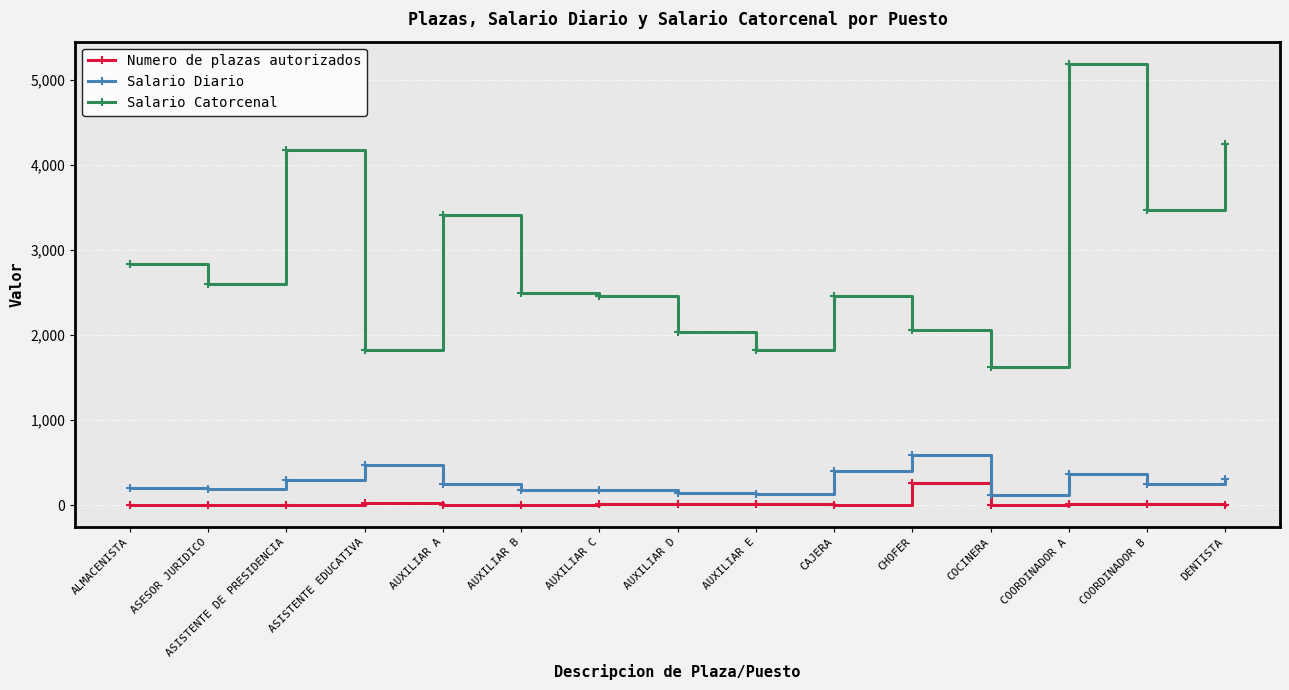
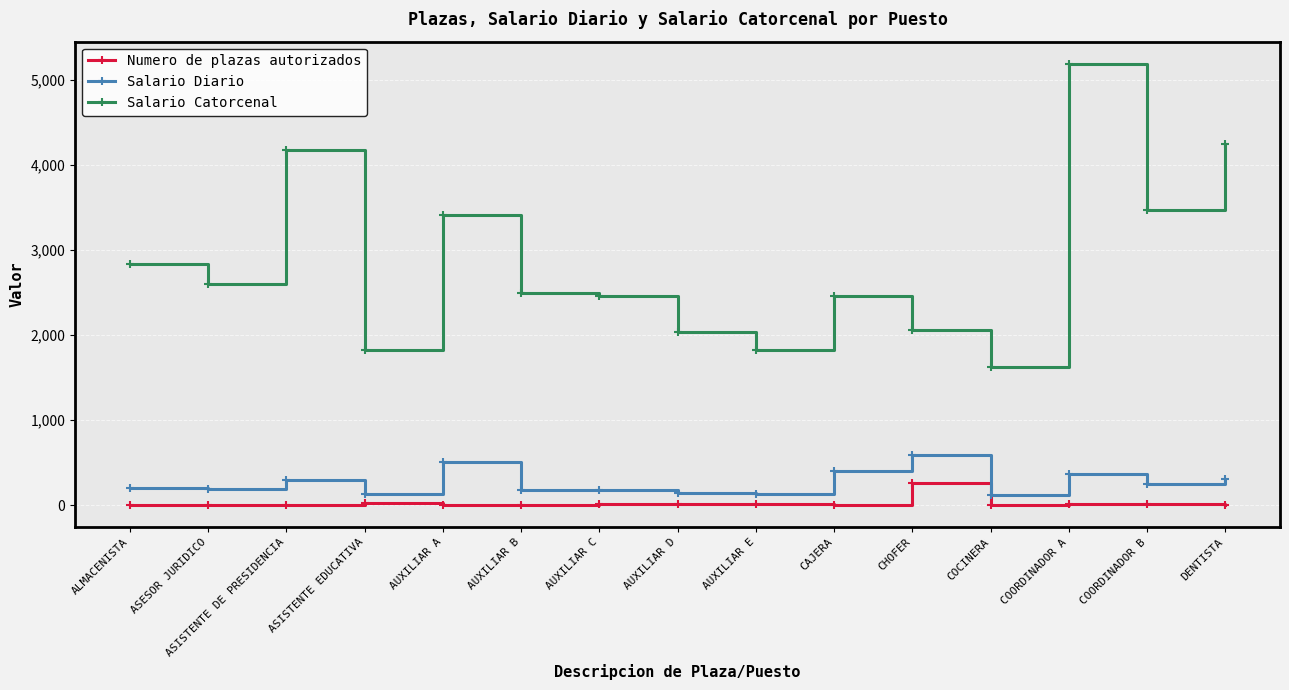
  {
    "Numero de plazas autorizados": {
      "ALMACENISTA": "0",
      "ASESOR JURIDICO": "0",
      "ASISTENTE DE PRESIDENCIA": "0",
      "ASISTENTE EDUCATIVA": "0",
      "AUXILIAR A": "0",
      "AUXILIAR B": "0",
      "AUXILIAR C": "0",
      "AUXILIAR D": "0",
      "AUXILIAR E": "0",
      "CAJERA": "0",
      "CHOFER": "300",
      "COCINERA": "0",
      "COORDINADOR A": "0",
      "COORDINADOR B": "0",
      "DENTISTA": "0"
    },
    "Salario Diario": {
      "ALMACENISTA": "200",
      "ASESOR JURIDICO": "200",
      "ASISTENTE DE PRESIDENCIA": "300",
-     "ASISTENTE EDUCATIVA": "500",
-     "AUXILIAR A": "200",
+     "ASISTENTE EDUCATIVA": "100",
+     "AUXILIAR A": "500",
      "AUXILIAR B": "200",
      "AUXILIAR C": "200",
      "AUXILIAR D": "100",
      "AUXILIAR E": "100",
      "CAJERA": "400",
      "CHOFER": "600",
      "COCINERA": "100",
      "COORDINADOR A": "400",
      "COORDINADOR B": "200",
      "DENTISTA": "300"
    },
    "Salario Catorcenal": {
      "ALMACENISTA": "2,800",
      "ASESOR JURIDICO": "2,600",
      "ASISTENTE DE PRESIDENCIA": "4,200",
      "ASISTENTE EDUCATIVA": "1,800",
      "AUXILIAR A": "3,400",
      "AUXILIAR B": "2,500",
      "AUXILIAR C": "2,500",
      "AUXILIAR D": "2,000",
      "AUXILIAR E": "1,800",
      "CAJERA": "2,500",
      "CHOFER": "2,100",
      "COCINERA": "1,600",
      "COORDINADOR A": "5,200",
      "COORDINADOR B": "3,500",
      "DENTISTA": "4,200"
    }
  }
